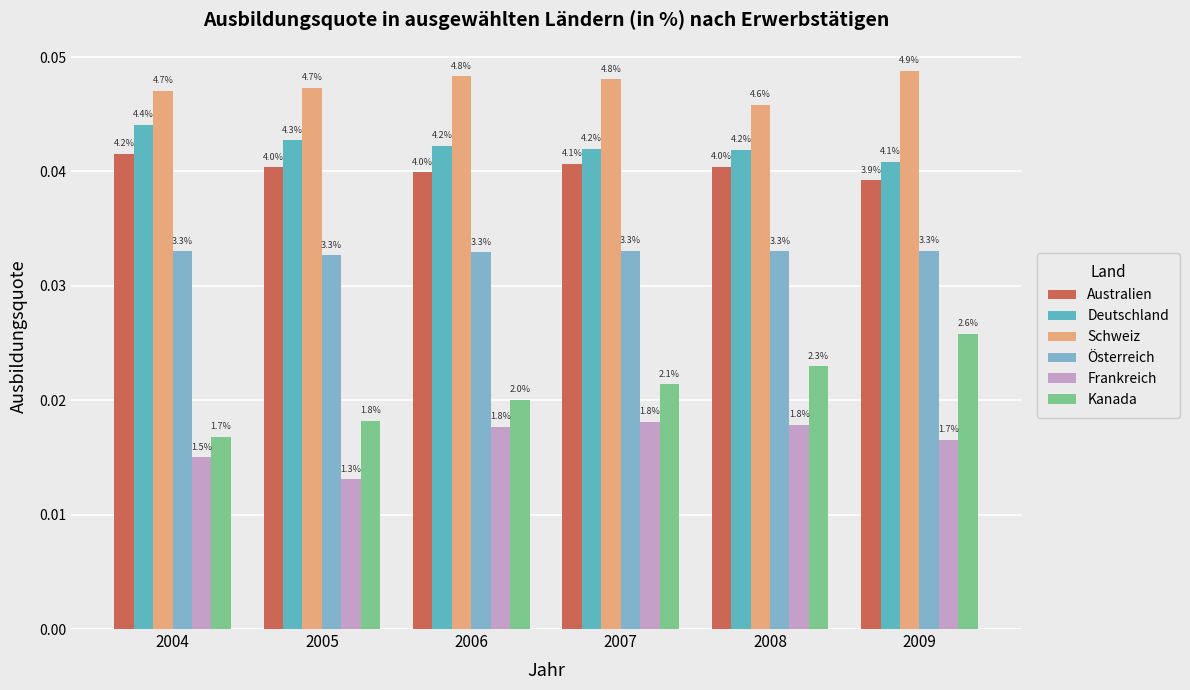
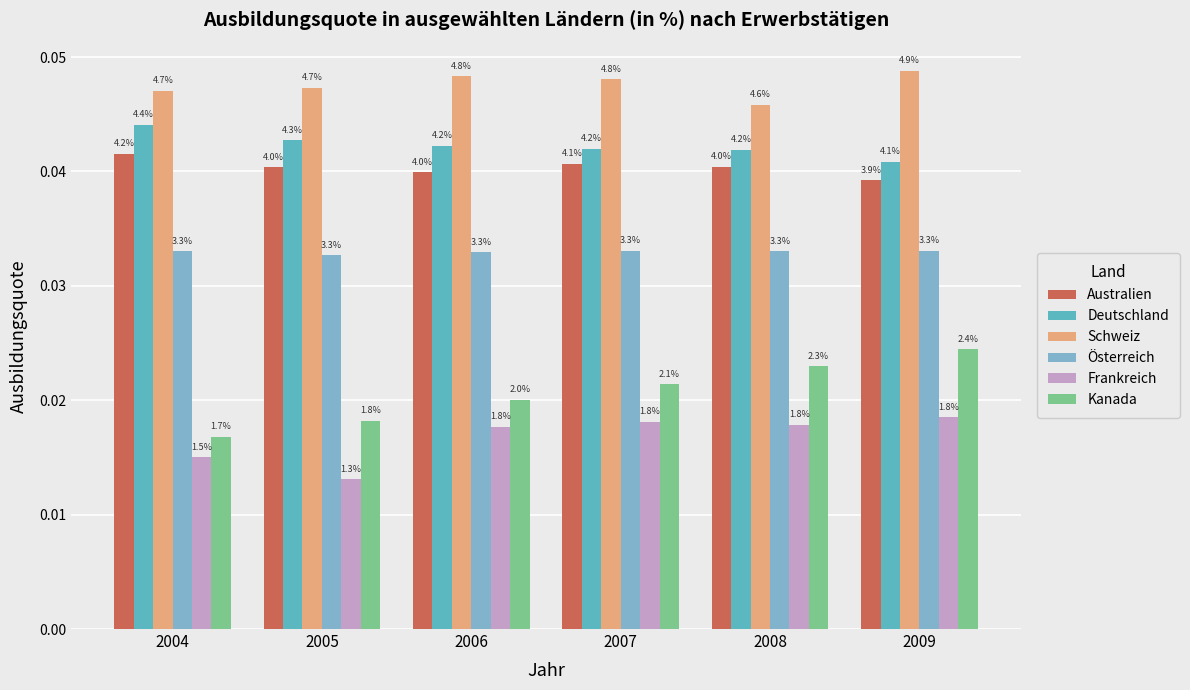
  {
    "Australien": {
      "2004": "4.2%",
      "2005": "4.0%",
      "2006": "4.0%",
      "2007": "4.1%",
      "2008": "4.0%",
      "2009": "3.9%"
    },
    "Schweiz": {
      "2004": "4.7%",
      "2005": "4.7%",
      "2006": "4.8%",
      "2007": "4.8%",
      "2008": "4.6%",
      "2009": "4.9%"
    },
    "Frankreich": {
      "2004": "1.5%",
      "2005": "1.3%",
      "2006": "1.8%",
      "2007": "1.8%",
      "2008": "1.8%",
-     "2009": "1.7%"
+     "2009": "1.8%"
    },
    "Kanada": {
      "2004": "1.7%",
      "2005": "1.8%",
      "2006": "2.0%",
      "2007": "2.1%",
      "2008": "2.3%",
-     "2009": "2.6%"
+     "2009": "2.4%"
    }
  }
